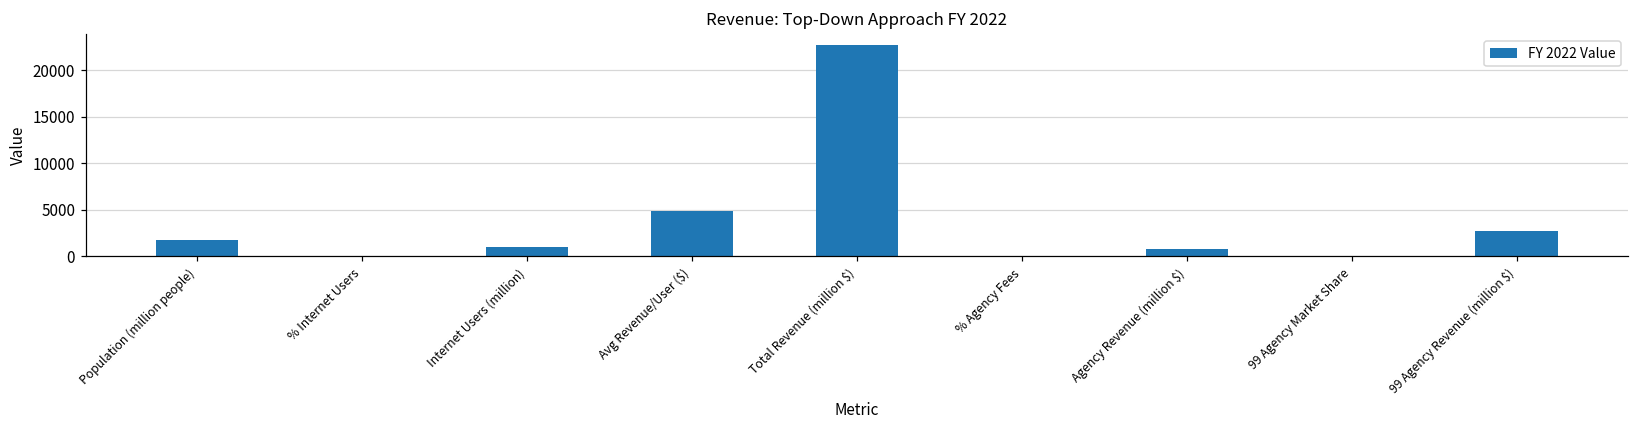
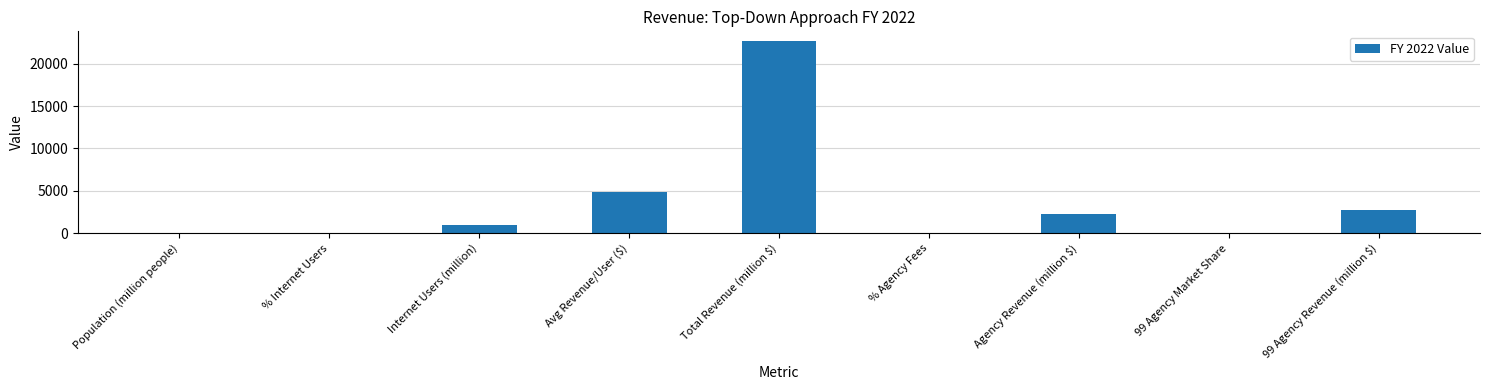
  {
-   "Population (million people)": 2000,
+   "Population (million people)": 0,
    "Internet Users (million)": 1000,
    "Avg Revenue/User ($)": 5000,
    "Total Revenue (million $)": 23000,
-   "Agency Revenue (million $)": 1000,
+   "Agency Revenue (million $)": 2000,
    "99 Agency Revenue (million $)": 3000
  }
